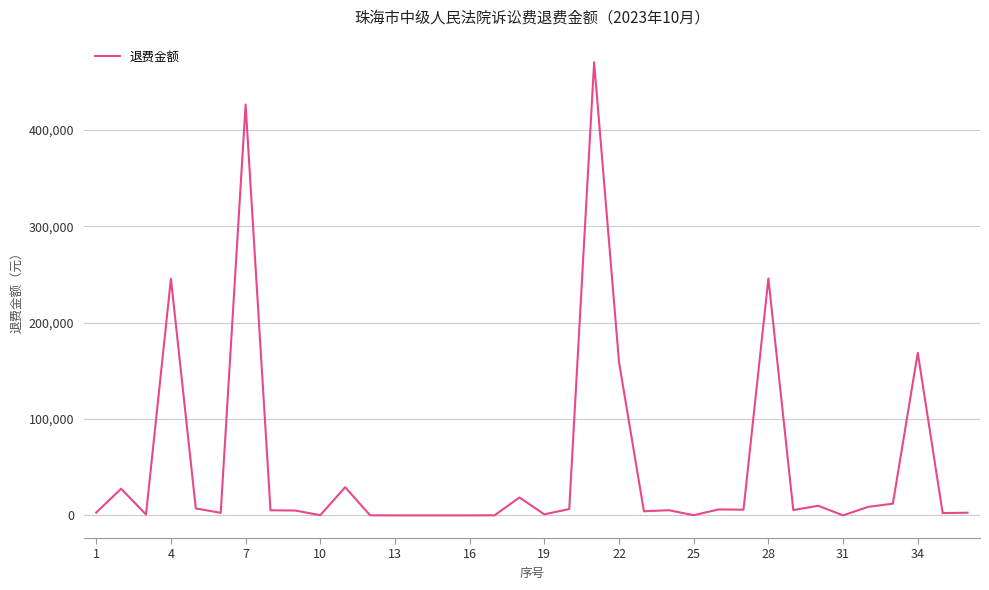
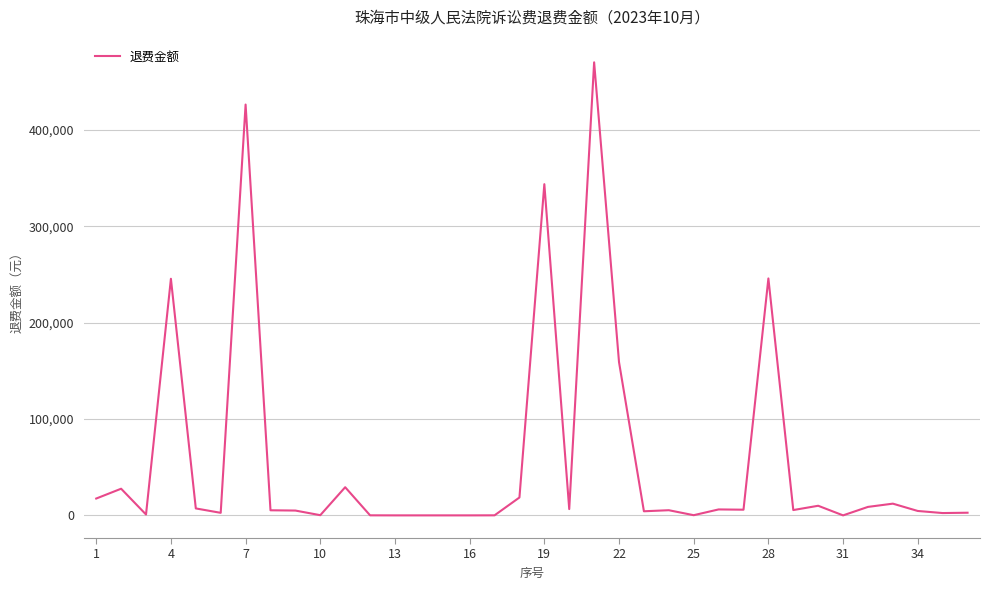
  {
-   "1": "0",
+   "1": "20,000",
    "4": "250,000",
    "7": "430,000",
    "10": "0",
    "13": "0",
    "16": "0",
-   "19": "0",
+   "19": "340,000",
    "22": "160,000",
    "25": "0",
    "28": "250,000",
    "31": "0",
-   "34": "170,000"
+   "34": "0"
  }
